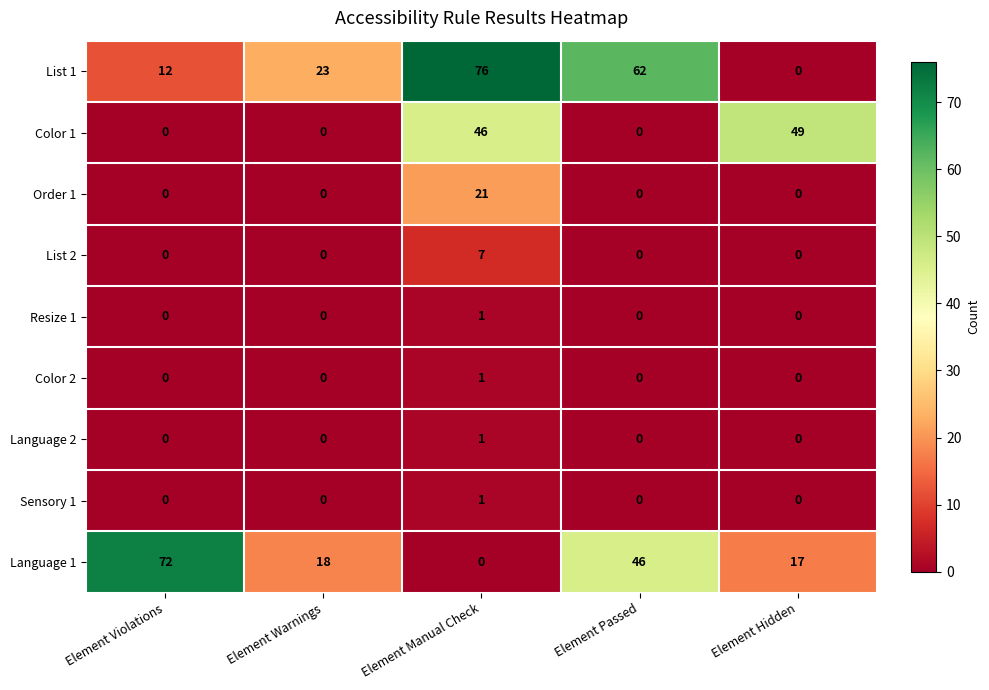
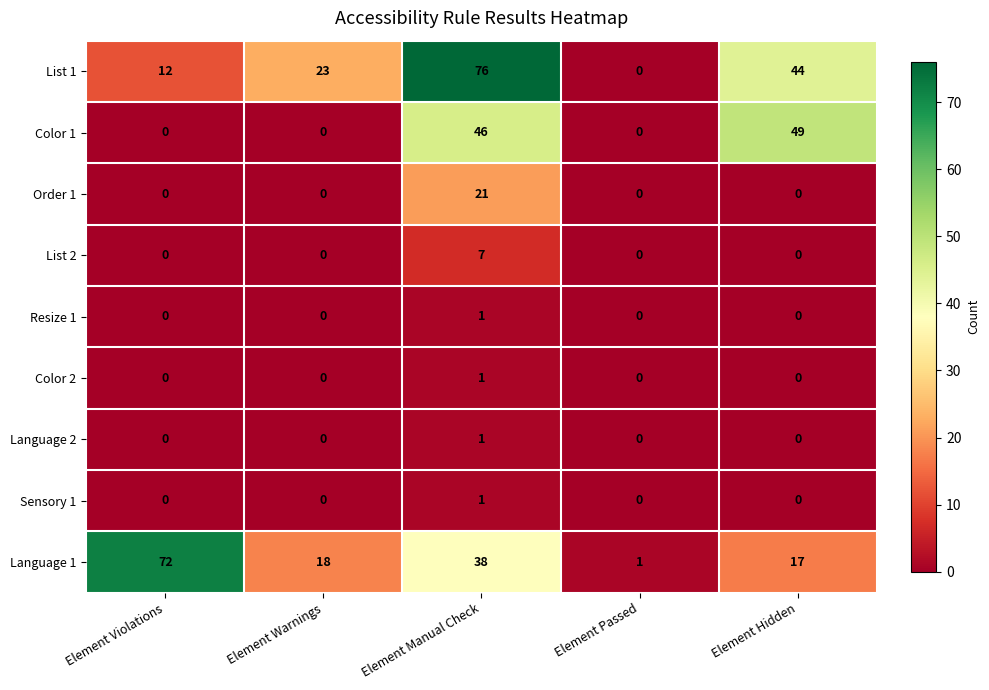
  {
    "List 1": {
      "Element Violations": 12,
      "Element Warnings": 23,
      "Element Manual Check": 76,
-     "Element Passed": 62,
-     "Element Hidden": 0
+     "Element Passed": 0,
+     "Element Hidden": 44
    },
    "Color 1": {
      "Element Violations": 0,
      "Element Warnings": 0,
      "Element Manual Check": 46,
      "Element Passed": 0,
      "Element Hidden": 49
    },
    "Order 1": {
      "Element Violations": 0,
      "Element Warnings": 0,
      "Element Manual Check": 21,
      "Element Passed": 0,
      "Element Hidden": 0
    },
    "List 2": {
      "Element Violations": 0,
      "Element Warnings": 0,
      "Element Manual Check": 7,
      "Element Passed": 0,
      "Element Hidden": 0
    },
    "Resize 1": {
      "Element Violations": 0,
      "Element Warnings": 0,
      "Element Manual Check": 1,
      "Element Passed": 0,
      "Element Hidden": 0
    },
    "Color 2": {
      "Element Violations": 0,
      "Element Warnings": 0,
      "Element Manual Check": 1,
      "Element Passed": 0,
      "Element Hidden": 0
    },
    "Language 2": {
      "Element Violations": 0,
      "Element Warnings": 0,
      "Element Manual Check": 1,
      "Element Passed": 0,
      "Element Hidden": 0
    },
    "Sensory 1": {
      "Element Violations": 0,
      "Element Warnings": 0,
      "Element Manual Check": 1,
      "Element Passed": 0,
      "Element Hidden": 0
    },
    "Language 1": {
      "Element Violations": 72,
      "Element Warnings": 18,
-     "Element Manual Check": 0,
-     "Element Passed": 46,
+     "Element Manual Check": 38,
+     "Element Passed": 1,
      "Element Hidden": 17
    }
  }
